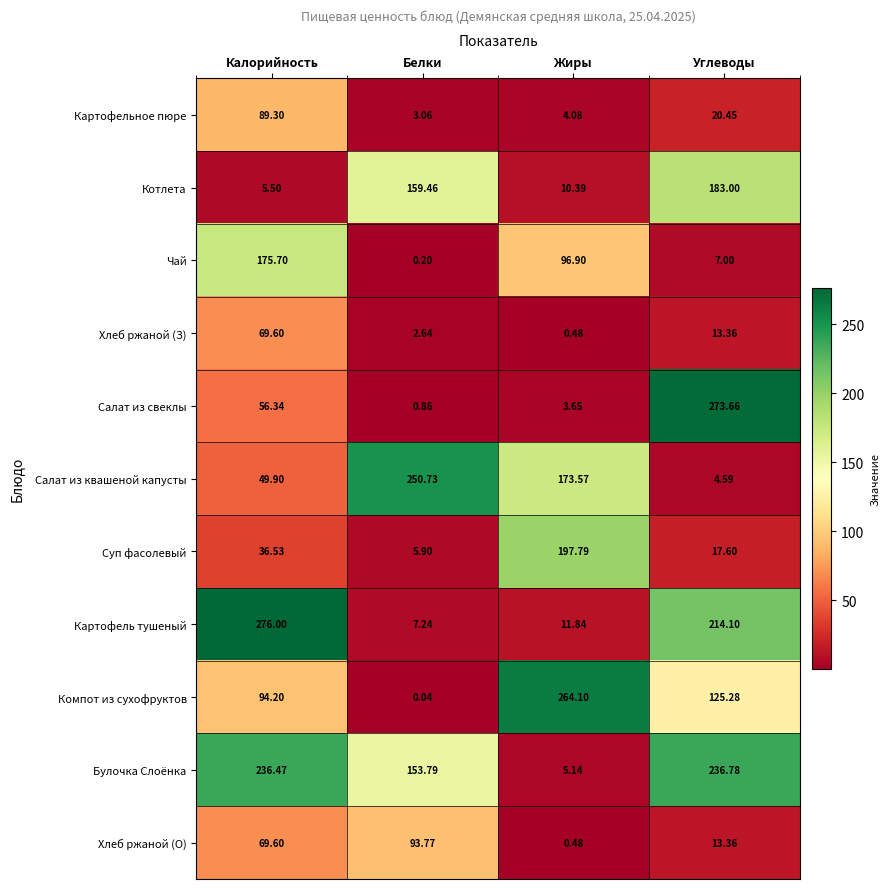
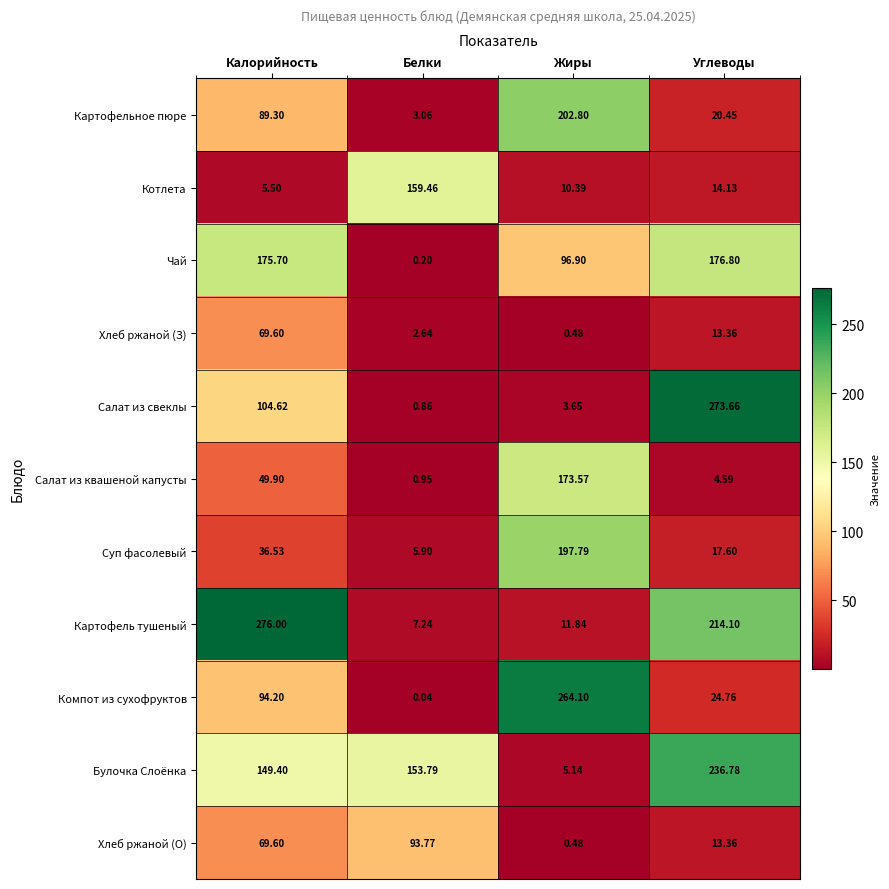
  {
    "Картофельное пюре": {
      "Калорийность": 89.30,
      "Белки": 3.06,
-     "Жиры": 4.08,
+     "Жиры": 202.80,
      "Углеводы": 20.45
    },
    "Котлета": {
      "Калорийность": 5.50,
      "Белки": 159.46,
      "Жиры": 10.39,
-     "Углеводы": 183.00
+     "Углеводы": 14.13
    },
    "Чай": {
      "Калорийность": 175.70,
      "Белки": 0.20,
      "Жиры": 96.90,
-     "Углеводы": 7.00
+     "Углеводы": 176.80
    },
    "Хлеб ржаной (З)": {
      "Калорийность": 69.60,
      "Белки": 2.64,
      "Жиры": 0.48,
      "Углеводы": 13.36
    },
    "Салат из свеклы": {
-     "Калорийность": 56.34,
+     "Калорийность": 104.62,
      "Белки": 0.86,
      "Жиры": 3.65,
      "Углеводы": 273.66
    },
    "Салат из квашеной капусты": {
      "Калорийность": 49.90,
-     "Белки": 250.73,
+     "Белки": 0.95,
      "Жиры": 173.57,
      "Углеводы": 4.59
    },
    "Суп фасолевый": {
      "Калорийность": 36.53,
      "Белки": 5.90,
      "Жиры": 197.79,
      "Углеводы": 17.60
    },
    "Картофель тушеный": {
      "Калорийность": 276.00,
      "Белки": 7.24,
      "Жиры": 11.84,
      "Углеводы": 214.10
    },
    "Компот из сухофруктов": {
      "Калорийность": 94.20,
      "Белки": 0.04,
      "Жиры": 264.10,
-     "Углеводы": 125.28
+     "Углеводы": 24.76
    },
    "Булочка Слоёнка": {
-     "Калорийность": 236.47,
+     "Калорийность": 149.40,
      "Белки": 153.79,
      "Жиры": 5.14,
      "Углеводы": 236.78
    },
    "Хлеб ржаной (О)": {
      "Калорийность": 69.60,
      "Белки": 93.77,
      "Жиры": 0.48,
      "Углеводы": 13.36
    }
  }
